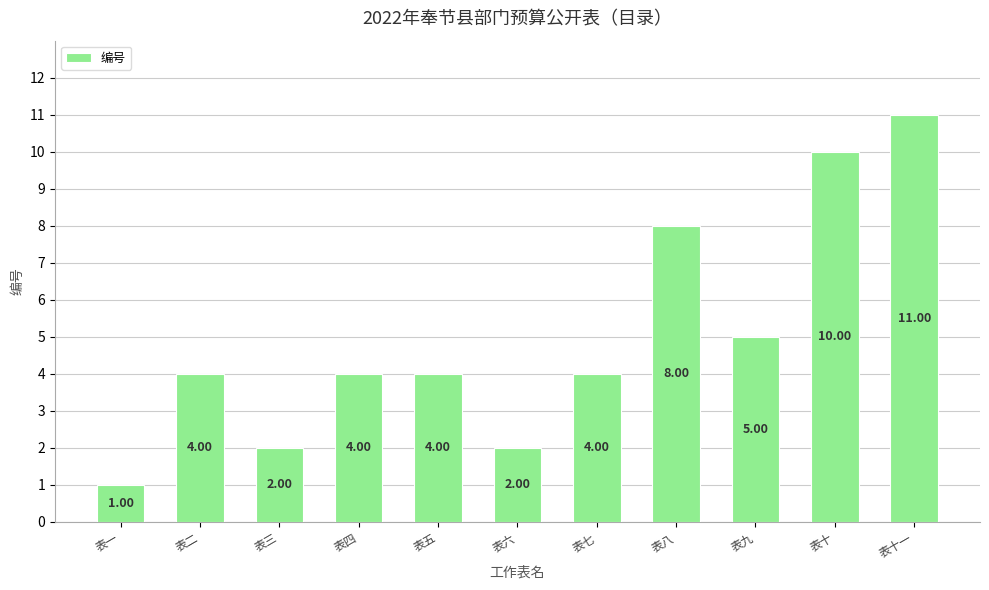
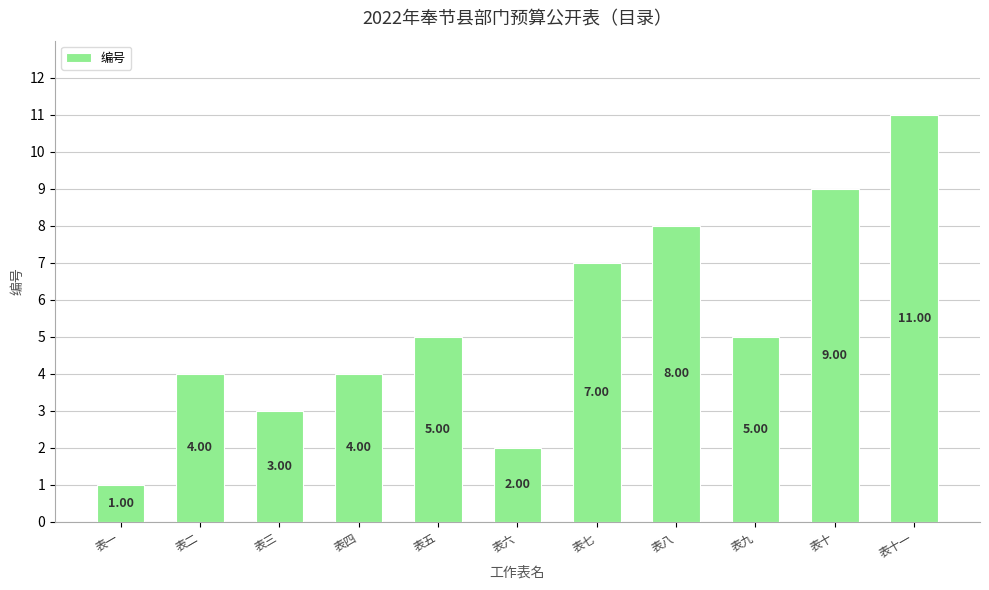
  {
    "表一": 1.00,
    "表二": 4.00,
-   "表三": 2.00,
+   "表三": 3.00,
    "表四": 4.00,
-   "表五": 4.00,
+   "表五": 5.00,
    "表六": 2.00,
-   "表七": 4.00,
+   "表七": 7.00,
    "表八": 8.00,
    "表九": 5.00,
-   "表十": 10.00,
+   "表十": 9.00,
    "表十一": 11.00
  }
